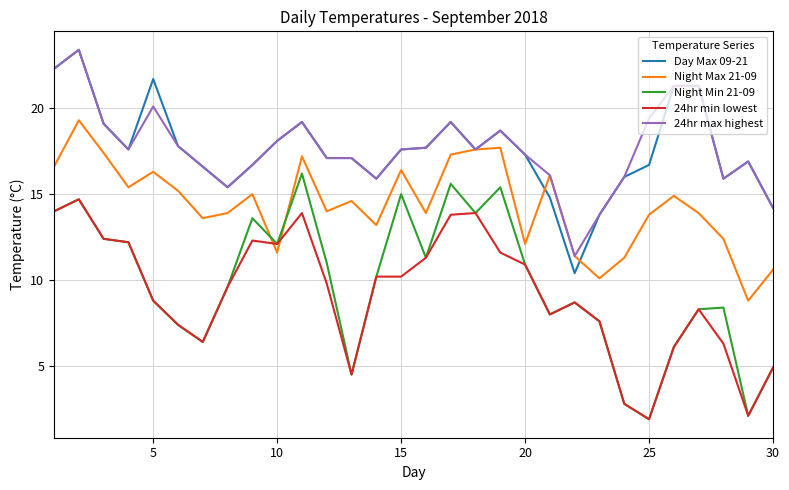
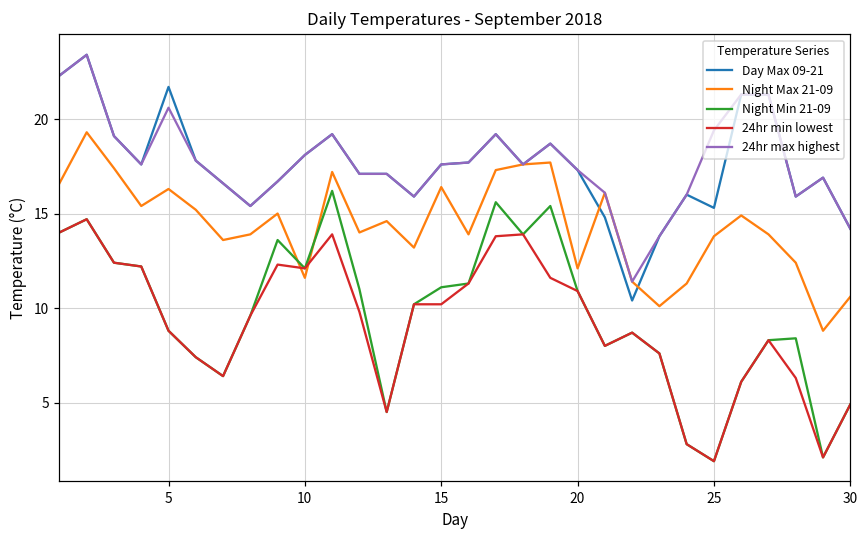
  {
    "Day Max 09-21": {
      "5": 21.7,
-     "25": 16.7
+     "25": 15.3
    },
    "Night Max 21-09": {
      "5": 16.3,
      "10": 11.6,
      "15": 16.4,
      "20": 12.1,
      "25": 13.8,
      "30": 10.6
    },
    "Night Min 21-09": {
-     "15": 15.0
+     "15": 11.1
    },
    "24hr min lowest": {
      "15": 10.2
    },
    "24hr max highest": {
-     "5": 20.1
+     "5": 20.6
    }
  }
